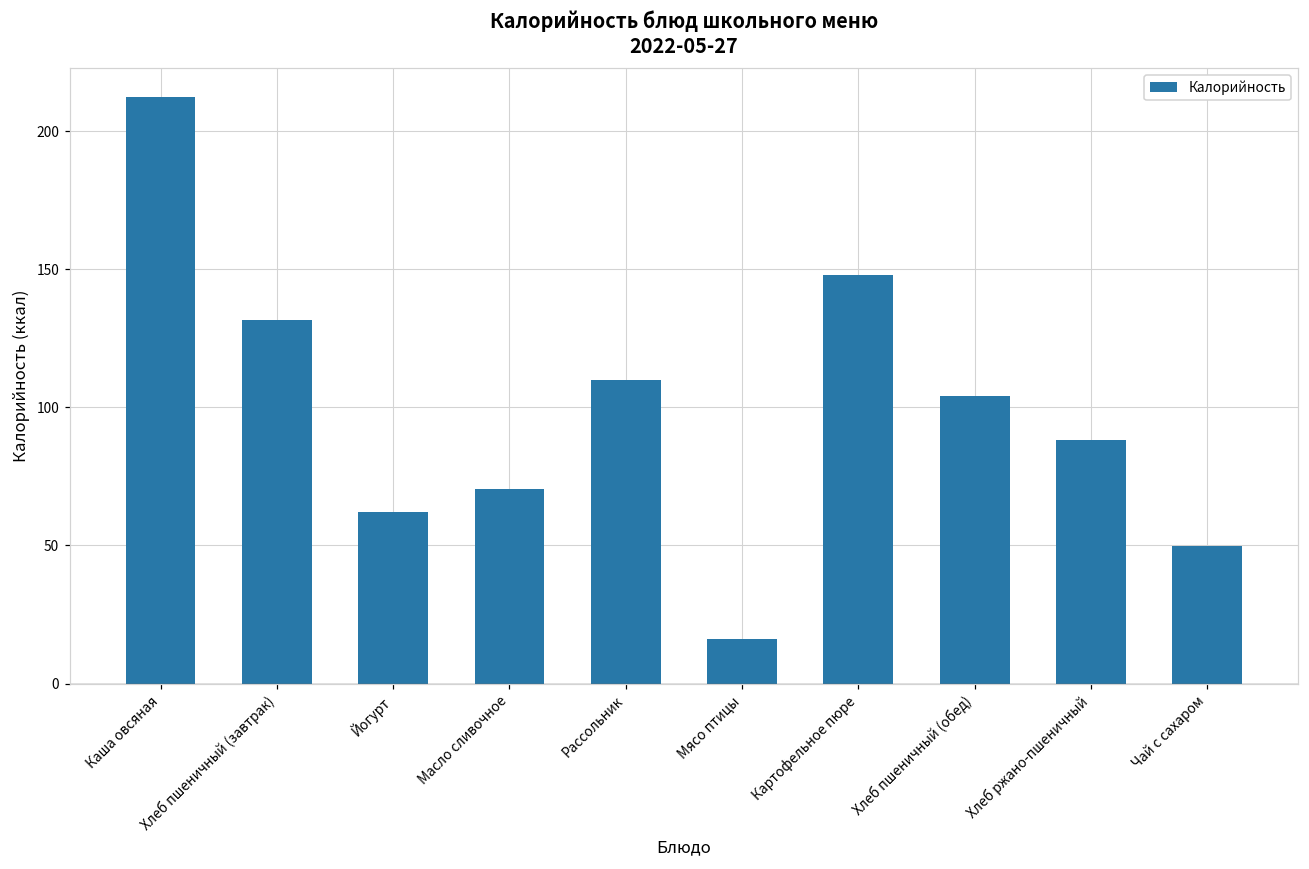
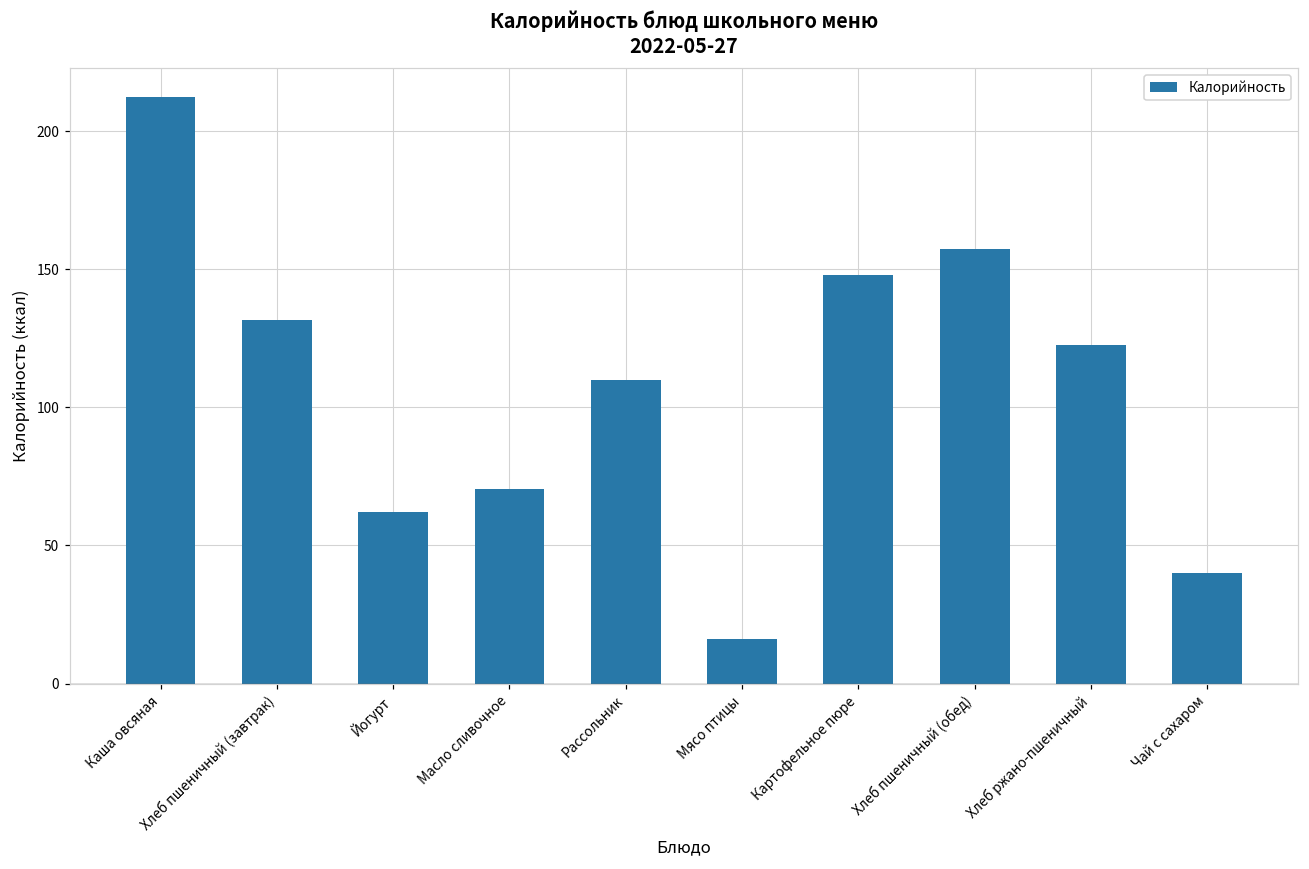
  {
    "Каша овсяная": 212,
    "Хлеб пшеничный (завтрак)": 132,
    "Йогурт": 62,
    "Масло сливочное": 70,
    "Рассольник": 110,
    "Мясо птицы": 16,
    "Картофельное пюре": 148,
-   "Хлеб пшеничный (обед)": 104,
-   "Хлеб ржано-пшеничный": 88,
-   "Чай с сахаром": 50
+   "Хлеб пшеничный (обед)": 157,
+   "Хлеб ржано-пшеничный": 123,
+   "Чай с сахаром": 40
  }
